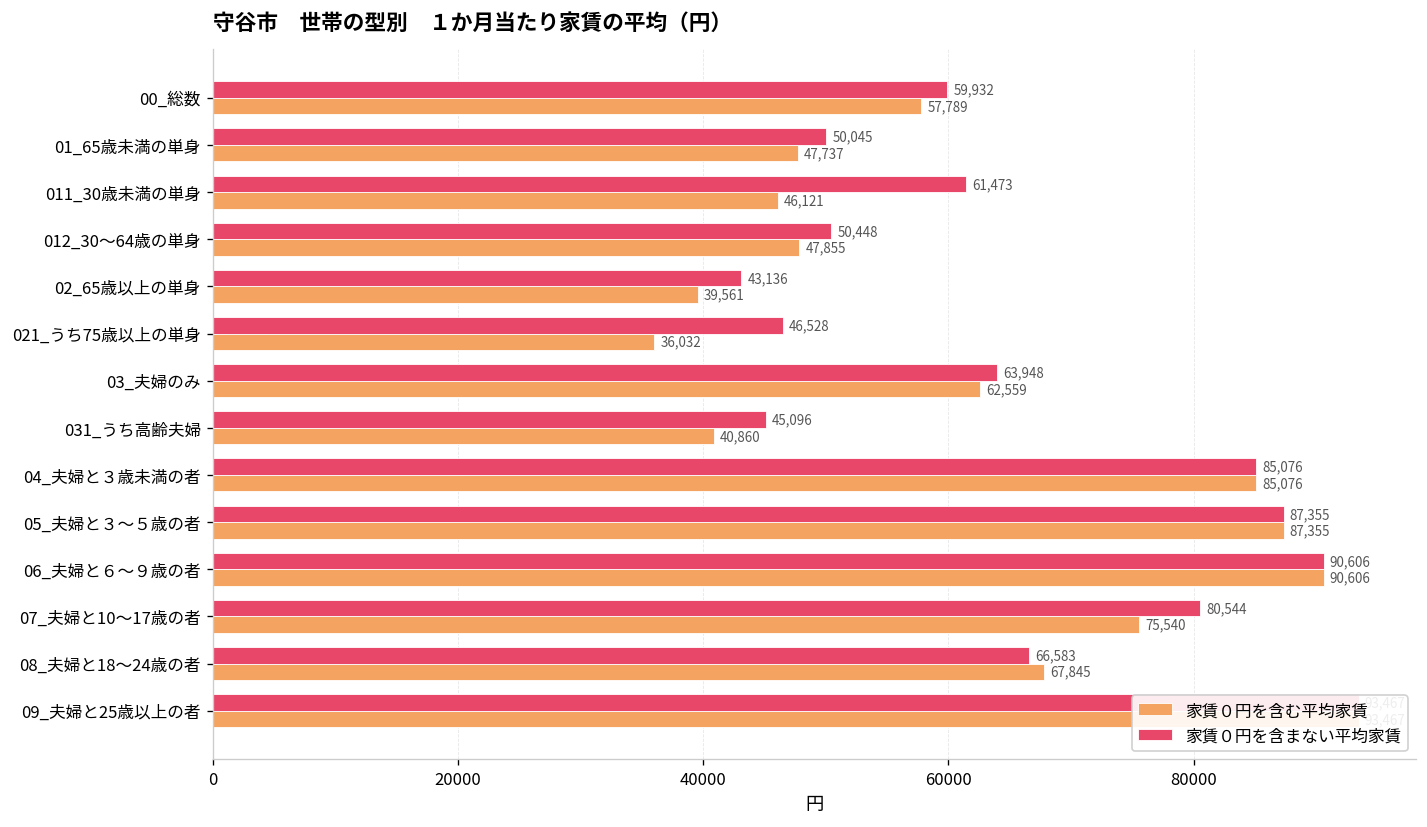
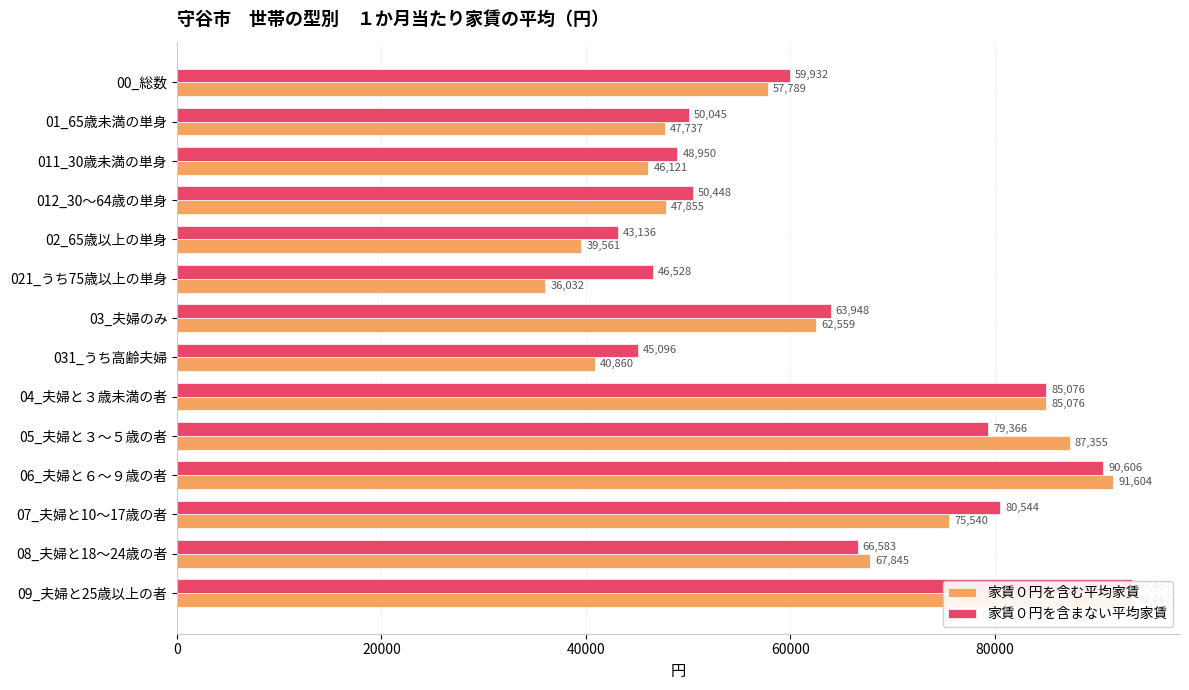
  {
    "家賃０円を含む平均家賃": {
      "00_総数": "57,789",
      "01_65歳未満の単身": "47,737",
      "011_30歳未満の単身": "46,121",
      "012_30～64歳の単身": "47,855",
      "02_65歳以上の単身": "39,561",
      "021_うち75歳以上の単身": "36,032",
      "03_夫婦のみ": "62,559",
      "031_うち高齢夫婦": "40,860",
      "04_夫婦と３歳未満の者": "85,076",
      "05_夫婦と３～５歳の者": "87,355",
-     "06_夫婦と６～９歳の者": "90,606",
+     "06_夫婦と６～９歳の者": "91,604",
      "07_夫婦と10～17歳の者": "75,540",
      "08_夫婦と18～24歳の者": "67,845"
    },
    "家賃０円を含まない平均家賃": {
      "00_総数": "59,932",
      "01_65歳未満の単身": "50,045",
-     "011_30歳未満の単身": "61,473",
+     "011_30歳未満の単身": "48,950",
      "012_30～64歳の単身": "50,448",
      "02_65歳以上の単身": "43,136",
      "021_うち75歳以上の単身": "46,528",
      "03_夫婦のみ": "63,948",
      "031_うち高齢夫婦": "45,096",
      "04_夫婦と３歳未満の者": "85,076",
-     "05_夫婦と３～５歳の者": "87,355",
+     "05_夫婦と３～５歳の者": "79,366",
      "06_夫婦と６～９歳の者": "90,606",
      "07_夫婦と10～17歳の者": "80,544",
      "08_夫婦と18～24歳の者": "66,583"
    }
  }
